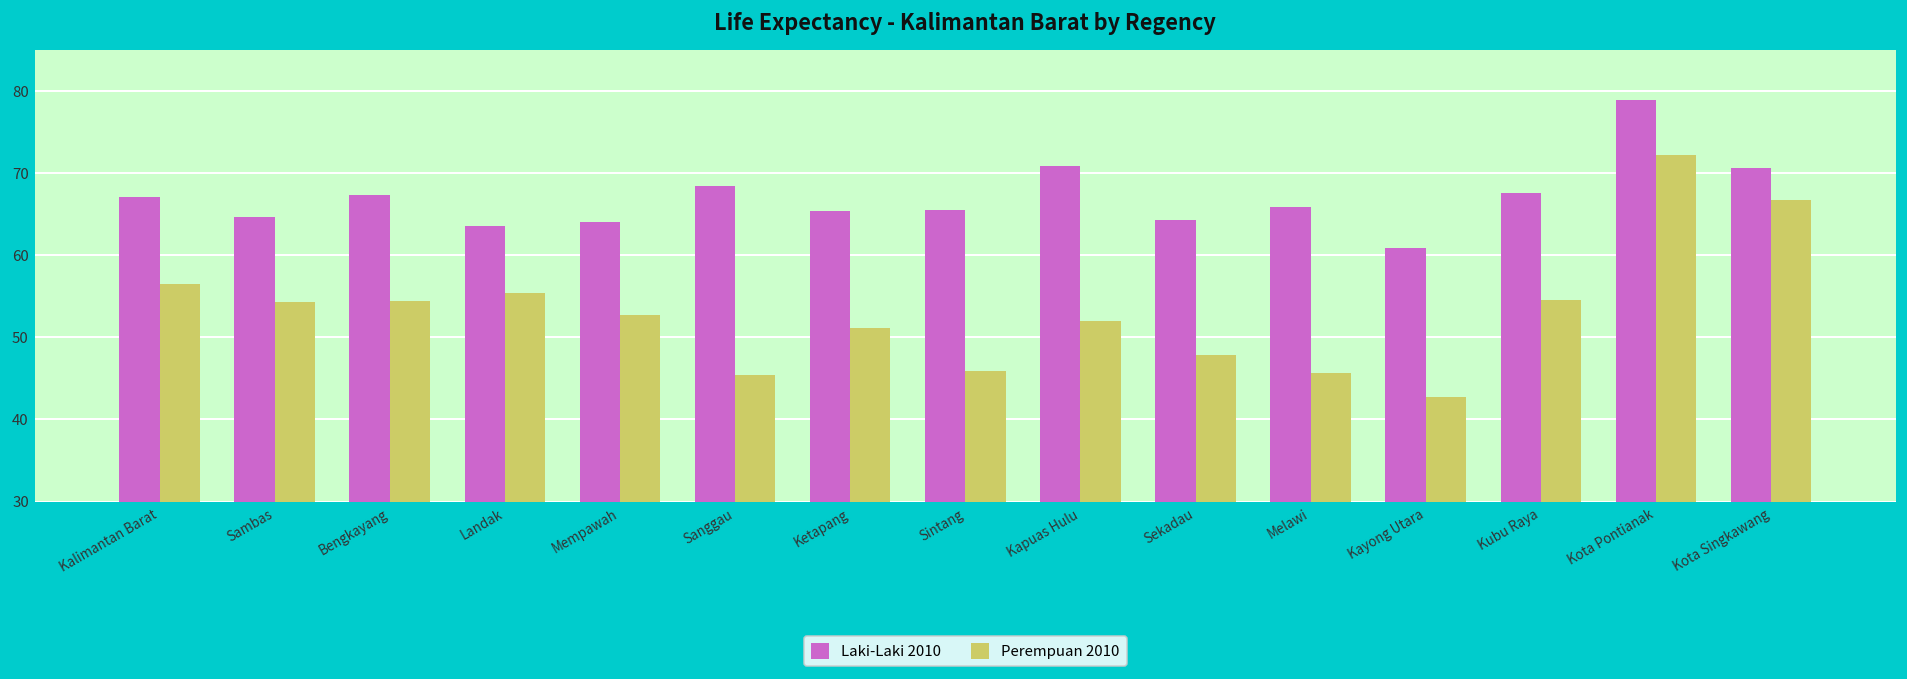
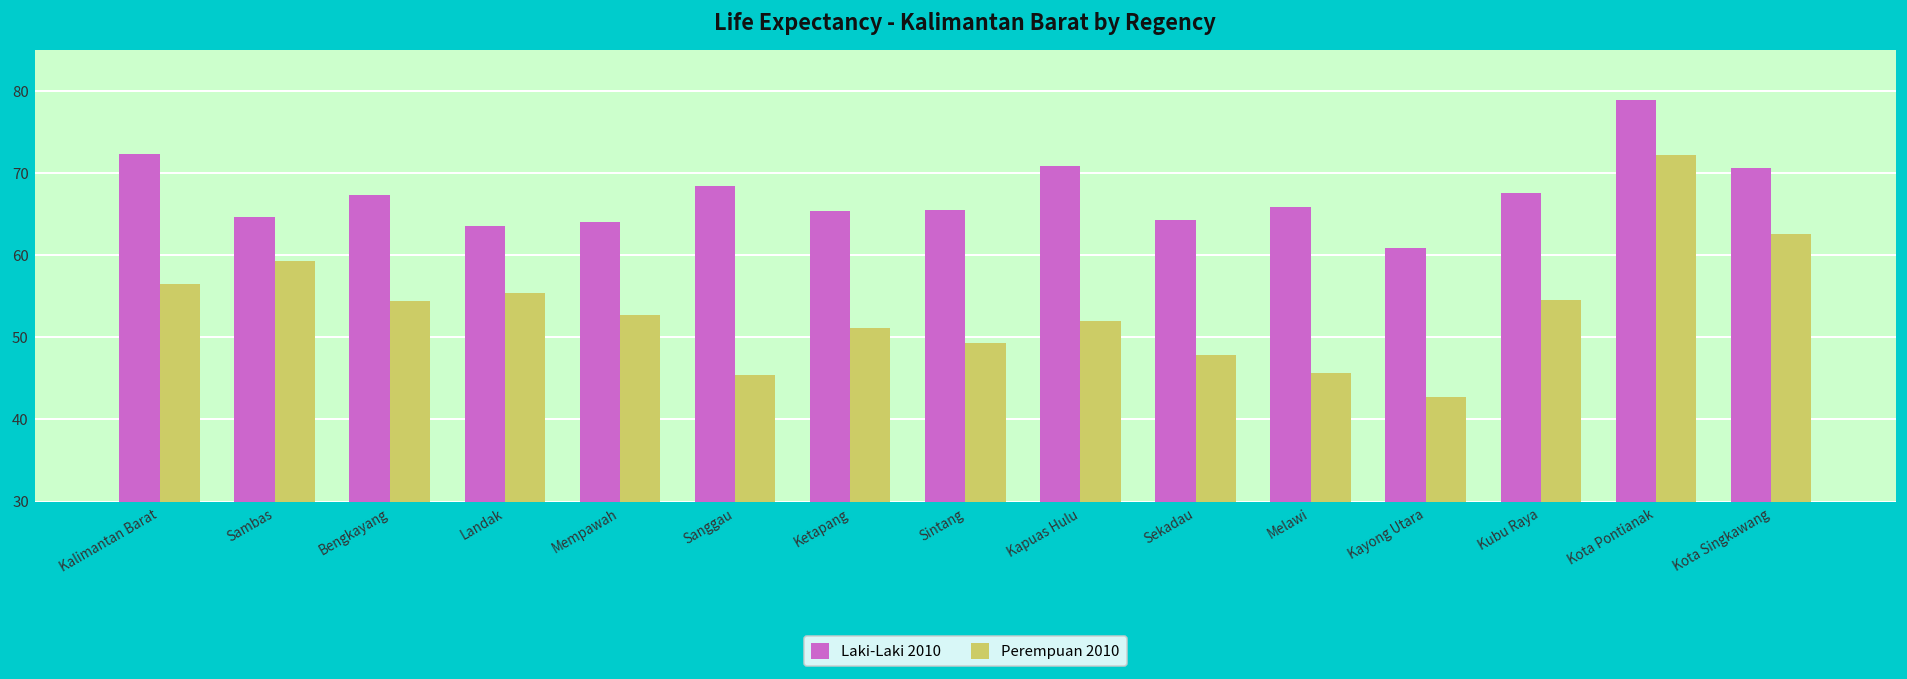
  {
    "Laki-Laki 2010": {
-     "Kalimantan Barat": 67,
+     "Kalimantan Barat": 72,
      "Sambas": 65,
      "Bengkayang": 67,
      "Landak": 64,
      "Mempawah": 64,
      "Sanggau": 68,
      "Ketapang": 65,
      "Sintang": 66,
      "Kapuas Hulu": 71,
      "Sekadau": 64,
      "Melawi": 66,
      "Kayong Utara": 61,
      "Kubu Raya": 68,
      "Kota Pontianak": 79,
      "Kota Singkawang": 71
    },
    "Perempuan 2010": {
      "Kalimantan Barat": 56,
-     "Sambas": 54,
+     "Sambas": 59,
      "Bengkayang": 54,
      "Landak": 55,
      "Mempawah": 53,
      "Sanggau": 45,
      "Ketapang": 51,
-     "Sintang": 46,
+     "Sintang": 49,
      "Kapuas Hulu": 52,
      "Sekadau": 48,
      "Melawi": 46,
      "Kayong Utara": 43,
      "Kubu Raya": 54,
      "Kota Pontianak": 72,
-     "Kota Singkawang": 67
+     "Kota Singkawang": 63
    }
  }
